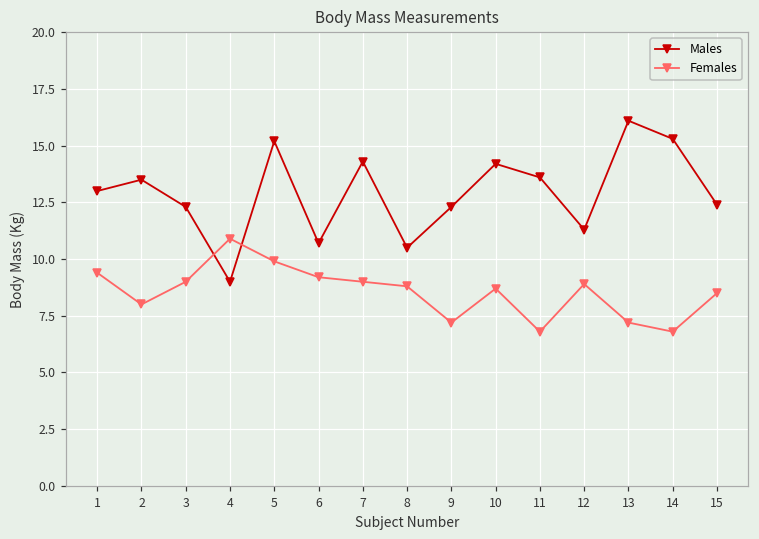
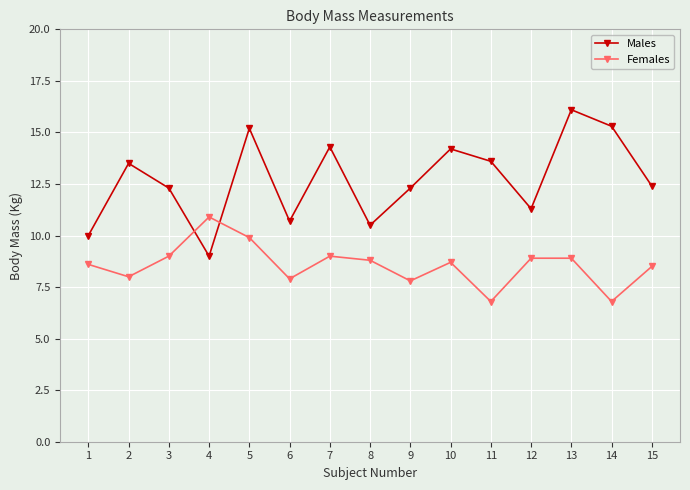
  {
    "Males": {
-     "1": 13,
+     "1": 10,
      "2": 13.5,
      "3": 12.3,
      "4": 9,
      "5": 15.2,
      "6": 10.7,
      "7": 14.3,
      "8": 10.5,
      "9": 12.3,
      "10": 14.2,
      "11": 13.6,
      "12": 11.3,
      "13": 16,
      "14": 15.3,
      "15": 12.4
    },
    "Females": {
-     "1": 9.4,
+     "1": 8.6,
      "2": 8.0,
      "3": 9.0,
      "4": 10.9,
      "5": 9.9,
-     "6": 9.2,
+     "6": 7.9,
      "7": 9.0,
      "8": 8.8,
-     "9": 7.2,
+     "9": 7.8,
      "10": 8.7,
      "11": 6.8,
      "12": 8.9,
-     "13": 7.2,
+     "13": 8.9,
      "14": 6.8,
      "15": 8.5
    }
  }
